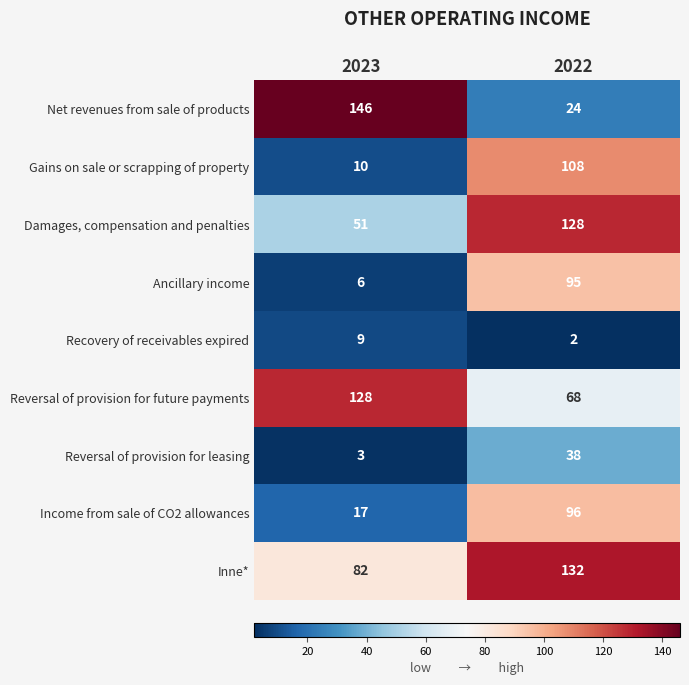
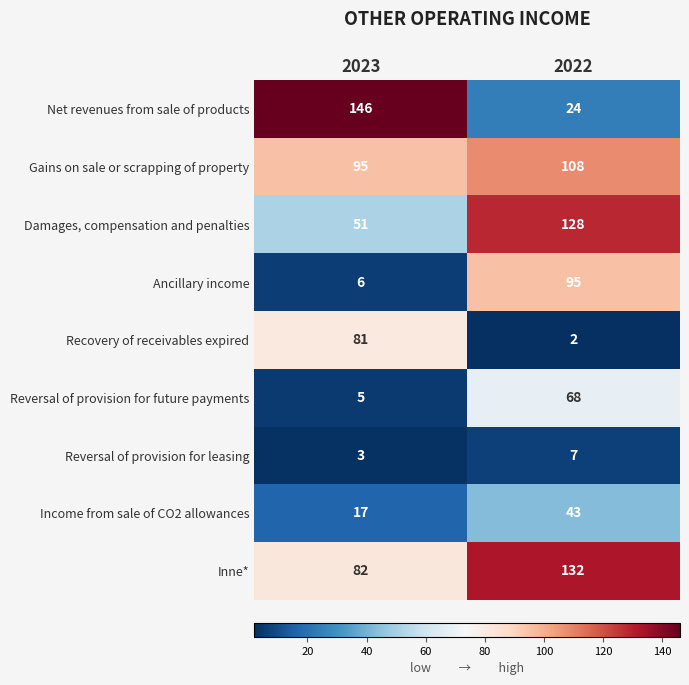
  {
    "Net revenues from sale of products": {
      "2023": 146,
      "2022": 24
    },
    "Gains on sale or scrapping of property": {
-     "2023": 10,
+     "2023": 95,
      "2022": 108
    },
    "Damages, compensation and penalties": {
      "2023": 51,
      "2022": 128
    },
    "Ancillary income": {
      "2023": 6,
      "2022": 95
    },
    "Recovery of receivables expired": {
-     "2023": 9,
+     "2023": 81,
      "2022": 2
    },
    "Reversal of provision for future payments": {
-     "2023": 128,
+     "2023": 5,
      "2022": 68
    },
    "Reversal of provision for leasing": {
      "2023": 3,
-     "2022": 38
+     "2022": 7
    },
    "Income from sale of CO2 allowances": {
      "2023": 17,
-     "2022": 96
+     "2022": 43
    },
    "Inne*": {
      "2023": 82,
      "2022": 132
    }
  }
